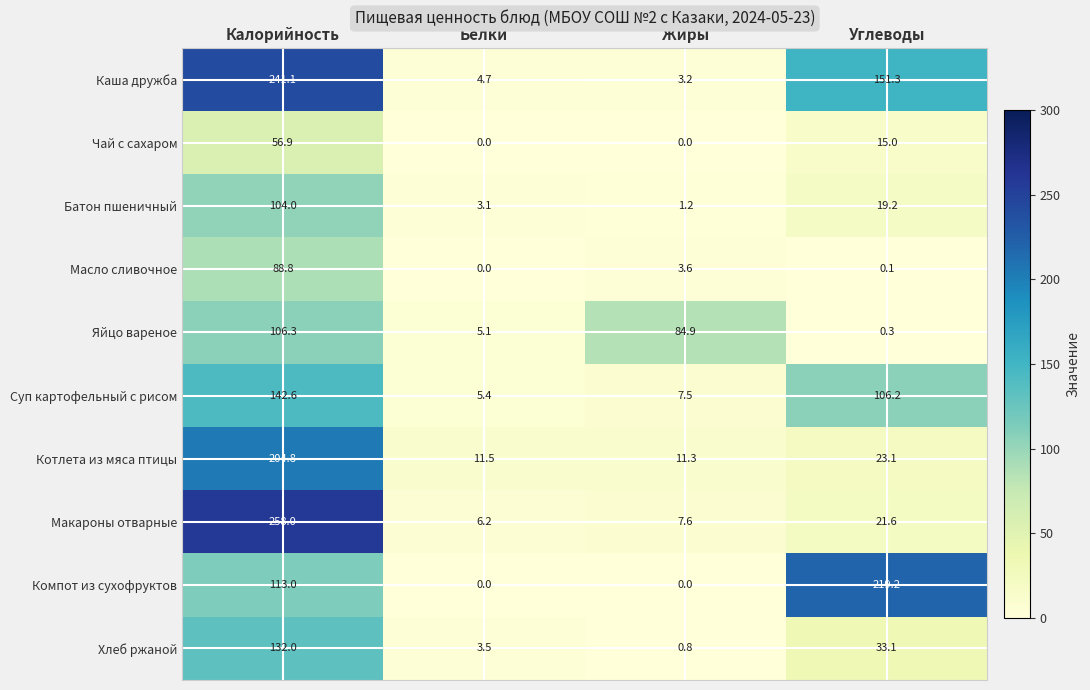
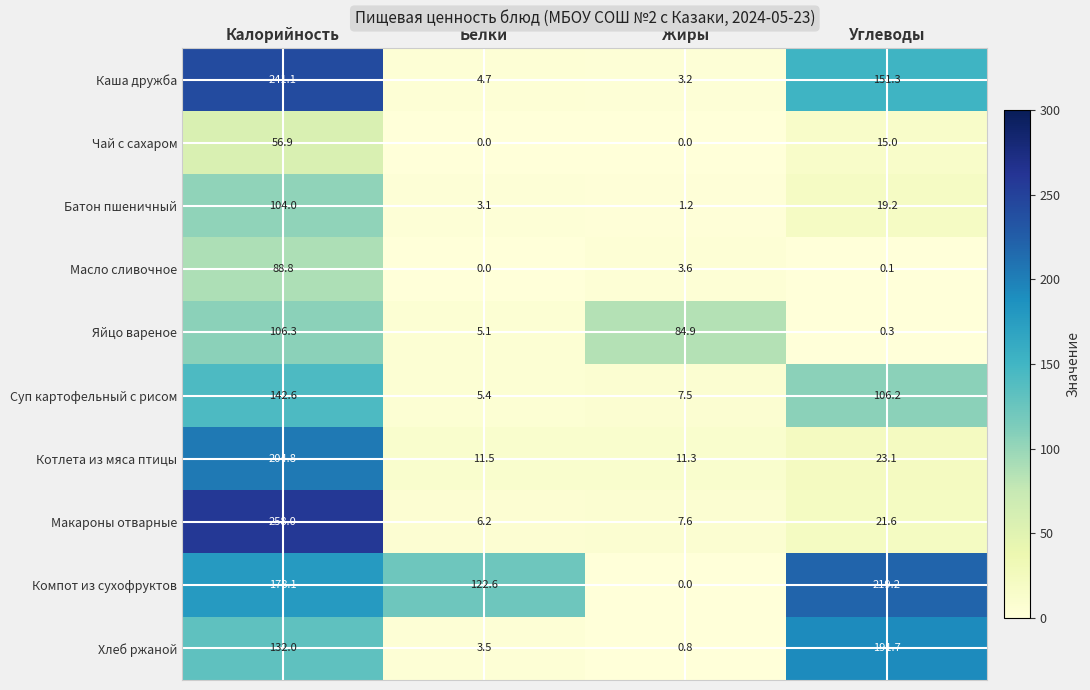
  {
    "Каша дружба": {
      "Калорийность": 241.1,
      "Белки": 4.7,
      "Жиры": 3.2,
      "Углеводы": 151.3
    },
    "Чай с сахаром": {
      "Калорийность": 56.9,
      "Белки": 0.0,
      "Жиры": 0.0,
      "Углеводы": 15.0
    },
    "Батон пшеничный": {
      "Калорийность": 104.0,
      "Белки": 3.1,
      "Жиры": 1.2,
      "Углеводы": 19.2
    },
    "Масло сливочное": {
      "Калорийность": 88.8,
      "Белки": 0.0,
      "Жиры": 3.6,
      "Углеводы": 0.1
    },
    "Яйцо вареное": {
      "Калорийность": 106.3,
      "Белки": 5.1,
      "Жиры": 84.9,
      "Углеводы": 0.3
    },
    "Суп картофельный с рисом": {
      "Калорийность": 142.6,
      "Белки": 5.4,
      "Жиры": 7.5,
      "Углеводы": 106.2
    },
    "Котлета из мяса птицы": {
      "Калорийность": 204.8,
      "Белки": 11.5,
      "Жиры": 11.3,
      "Углеводы": 23.1
    },
    "Макароны отварные": {
      "Калорийность": 258.0,
      "Белки": 6.2,
      "Жиры": 7.6,
      "Углеводы": 21.6
    },
    "Компот из сухофруктов": {
-     "Калорийность": 113.0,
-     "Белки": 0.0,
+     "Калорийность": 178.1,
+     "Белки": 122.6,
      "Жиры": 0.0,
      "Углеводы": 219.2
    },
    "Хлеб ржаной": {
      "Калорийность": 132.0,
      "Белки": 3.5,
      "Жиры": 0.8,
-     "Углеводы": 33.1
+     "Углеводы": 191.7
    }
  }
